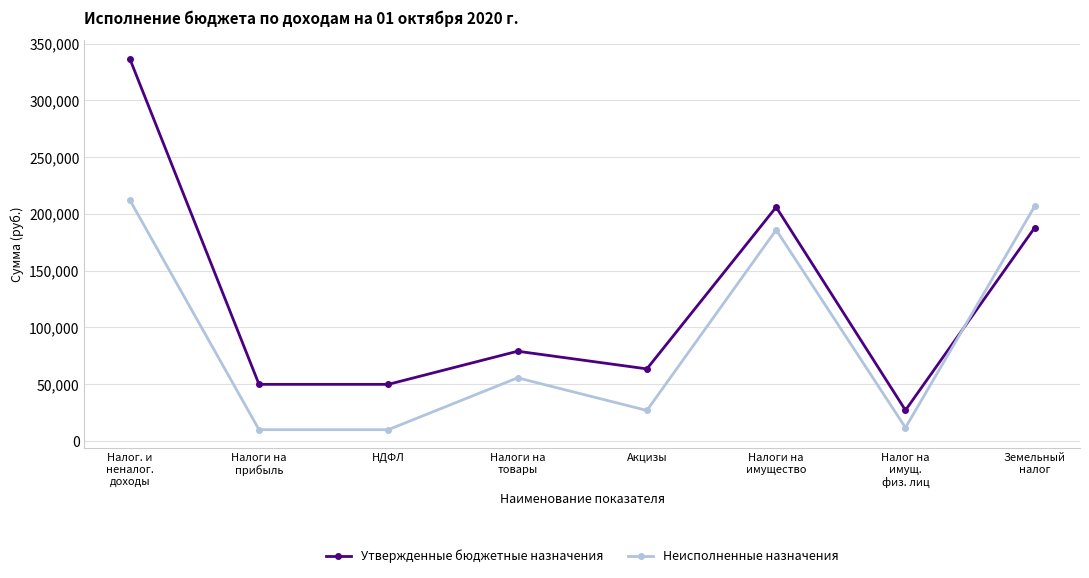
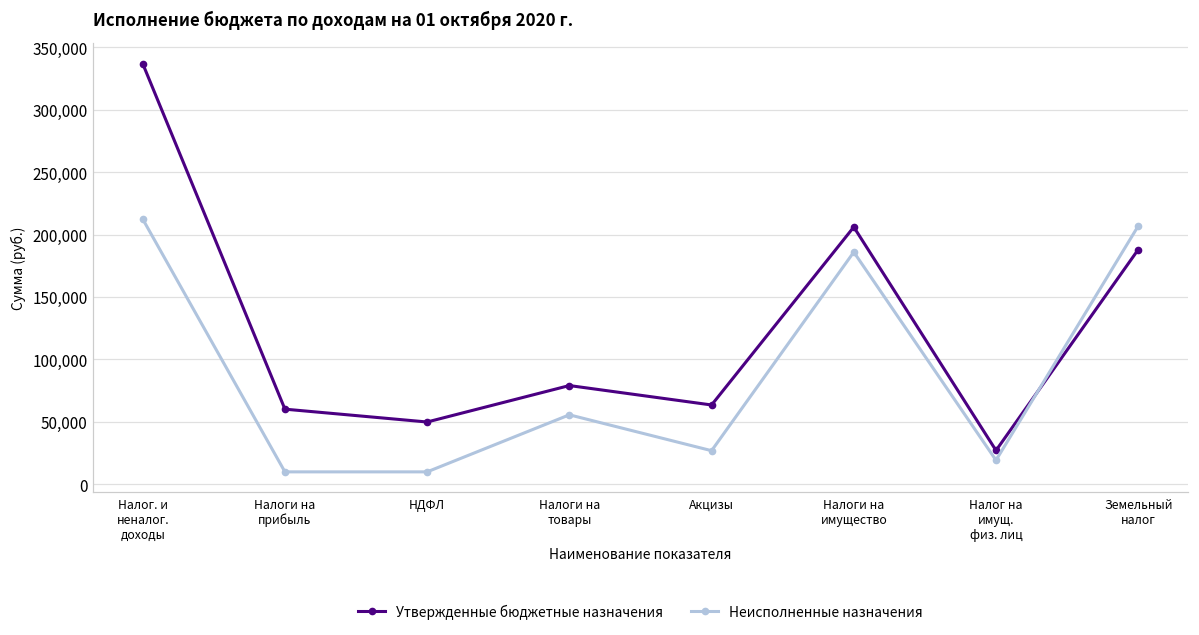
  {
    "Утвержденные бюджетные назначения": {
      "Налог. и неналог. доходы": "337,000",
-     "Налоги на прибыль": "50,000",
+     "Налоги на прибыль": "60,000",
      "НДФЛ": "50,000",
      "Налоги на товары": "79,000",
      "Акцизы": "63,000",
      "Налоги на имущество": "206,000",
      "Налог на имущ. физ. лиц": "27,000",
      "Земельный налог": "188,000"
    },
    "Неисполненные назначения": {
      "Налог. и неналог. доходы": "212,000",
      "Налоги на прибыль": "10,000",
      "НДФЛ": "10,000",
      "Налоги на товары": "56,000",
      "Акцизы": "27,000",
      "Налоги на имущество": "186,000",
-     "Налог на имущ. физ. лиц": "12,000",
+     "Налог на имущ. физ. лиц": "19,000",
      "Земельный налог": "207,000"
    }
  }
